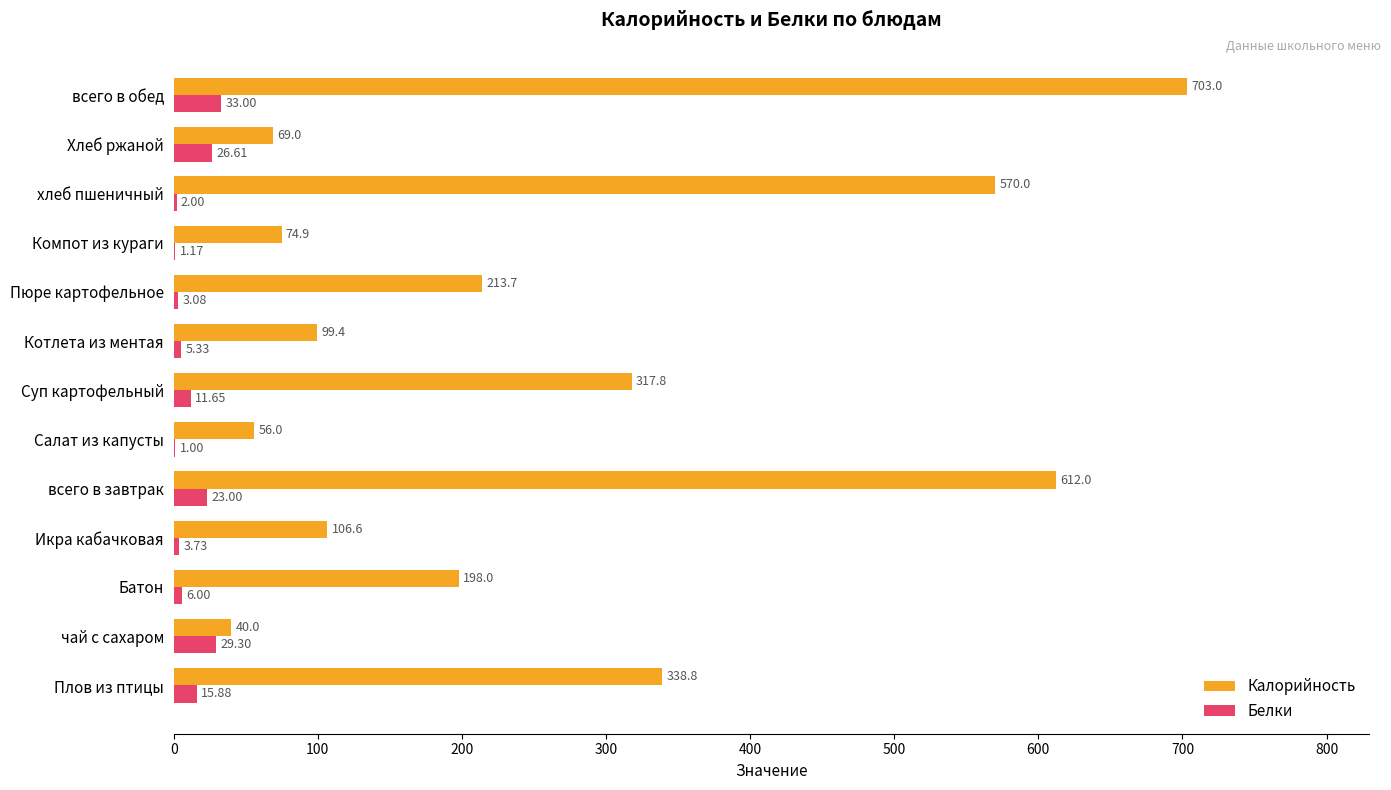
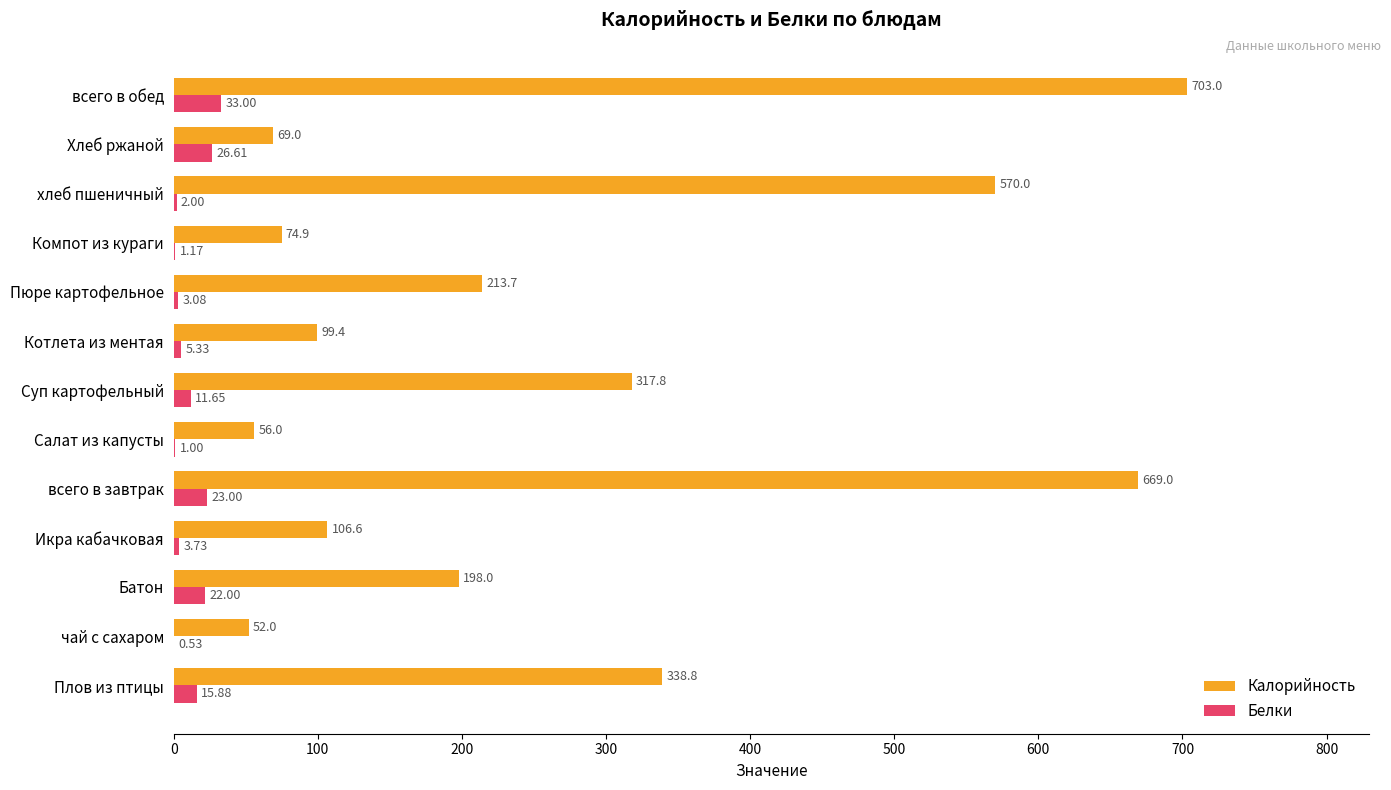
  {
    "Калорийность": {
      "всего в обед": 703.0,
      "Хлеб ржаной": 69.0,
      "хлеб пшеничный": 570.0,
      "Компот из кураги": 74.9,
      "Пюре картофельное": 213.7,
      "Котлета из ментая": 99.4,
      "Суп картофельный": 317.8,
      "Салат из капусты": 56.0,
-     "всего в завтрак": 612.0,
+     "всего в завтрак": 669.0,
      "Икра кабачковая": 106.6,
      "Батон": 198.0,
-     "чай с сахаром": 40.0,
+     "чай с сахаром": 52.0,
      "Плов из птицы": 338.8
    },
    "Белки": {
      "всего в обед": 33.00,
      "Хлеб ржаной": 26.61,
      "хлеб пшеничный": 2.00,
      "Компот из кураги": 1.17,
      "Пюре картофельное": 3.08,
      "Котлета из ментая": 5.33,
      "Суп картофельный": 11.65,
      "Салат из капусты": 1.00,
      "всего в завтрак": 23.00,
      "Икра кабачковая": 3.73,
-     "Батон": 6.00,
-     "чай с сахаром": 29.30,
+     "Батон": 22.00,
+     "чай с сахаром": 0.53,
      "Плов из птицы": 15.88
    }
  }
